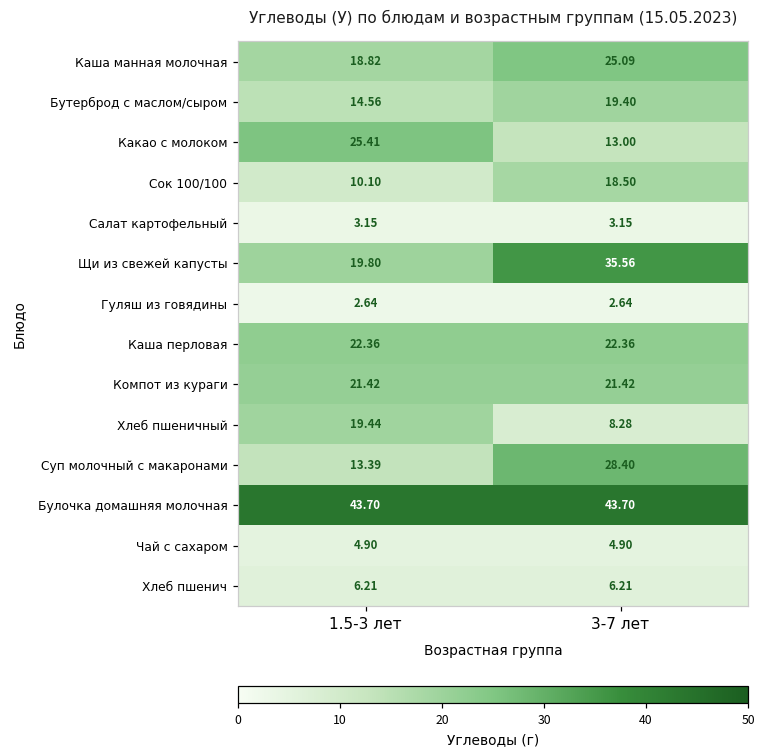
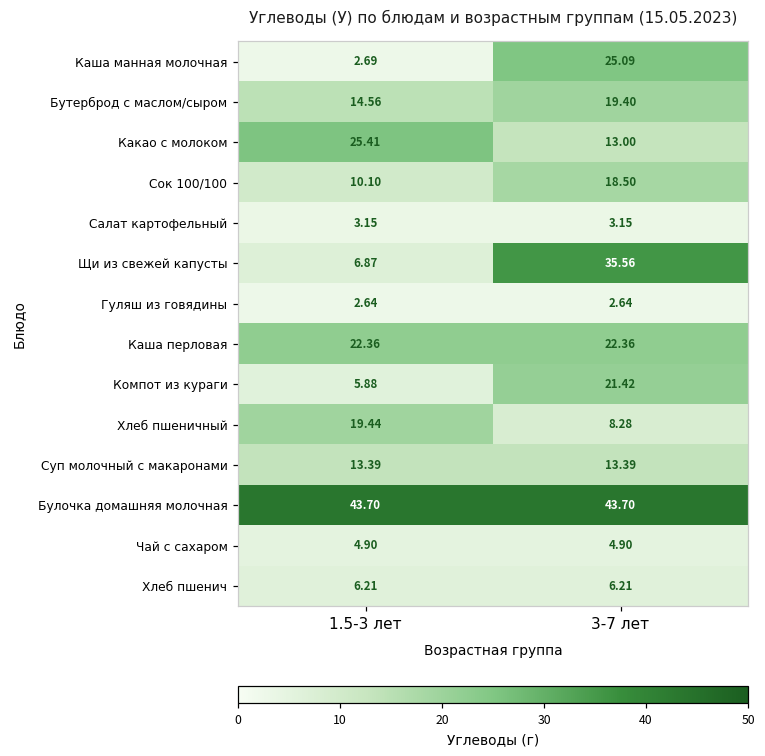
  {
    "Каша манная молочная": {
-     "1.5-3 лет": 18.82,
+     "1.5-3 лет": 2.69,
      "3-7 лет": 25.09
    },
    "Бутерброд с маслом/сыром": {
      "1.5-3 лет": 14.56,
      "3-7 лет": 19.40
    },
    "Какао с молоком": {
      "1.5-3 лет": 25.41,
      "3-7 лет": 13.00
    },
    "Сок 100/100": {
      "1.5-3 лет": 10.10,
      "3-7 лет": 18.50
    },
    "Салат картофельный": {
      "1.5-3 лет": 3.15,
      "3-7 лет": 3.15
    },
    "Щи из свежей капусты": {
-     "1.5-3 лет": 19.80,
+     "1.5-3 лет": 6.87,
      "3-7 лет": 35.56
    },
    "Гуляш из говядины": {
      "1.5-3 лет": 2.64,
      "3-7 лет": 2.64
    },
    "Каша перловая": {
      "1.5-3 лет": 22.36,
      "3-7 лет": 22.36
    },
    "Компот из кураги": {
-     "1.5-3 лет": 21.42,
+     "1.5-3 лет": 5.88,
      "3-7 лет": 21.42
    },
    "Хлеб пшеничный": {
      "1.5-3 лет": 19.44,
      "3-7 лет": 8.28
    },
    "Суп молочный с макаронами": {
      "1.5-3 лет": 13.39,
-     "3-7 лет": 28.40
+     "3-7 лет": 13.39
    },
    "Булочка домашняя молочная": {
      "1.5-3 лет": 43.70,
      "3-7 лет": 43.70
    },
    "Чай с сахаром": {
      "1.5-3 лет": 4.90,
      "3-7 лет": 4.90
    },
    "Хлеб пшенич": {
      "1.5-3 лет": 6.21,
      "3-7 лет": 6.21
    }
  }
